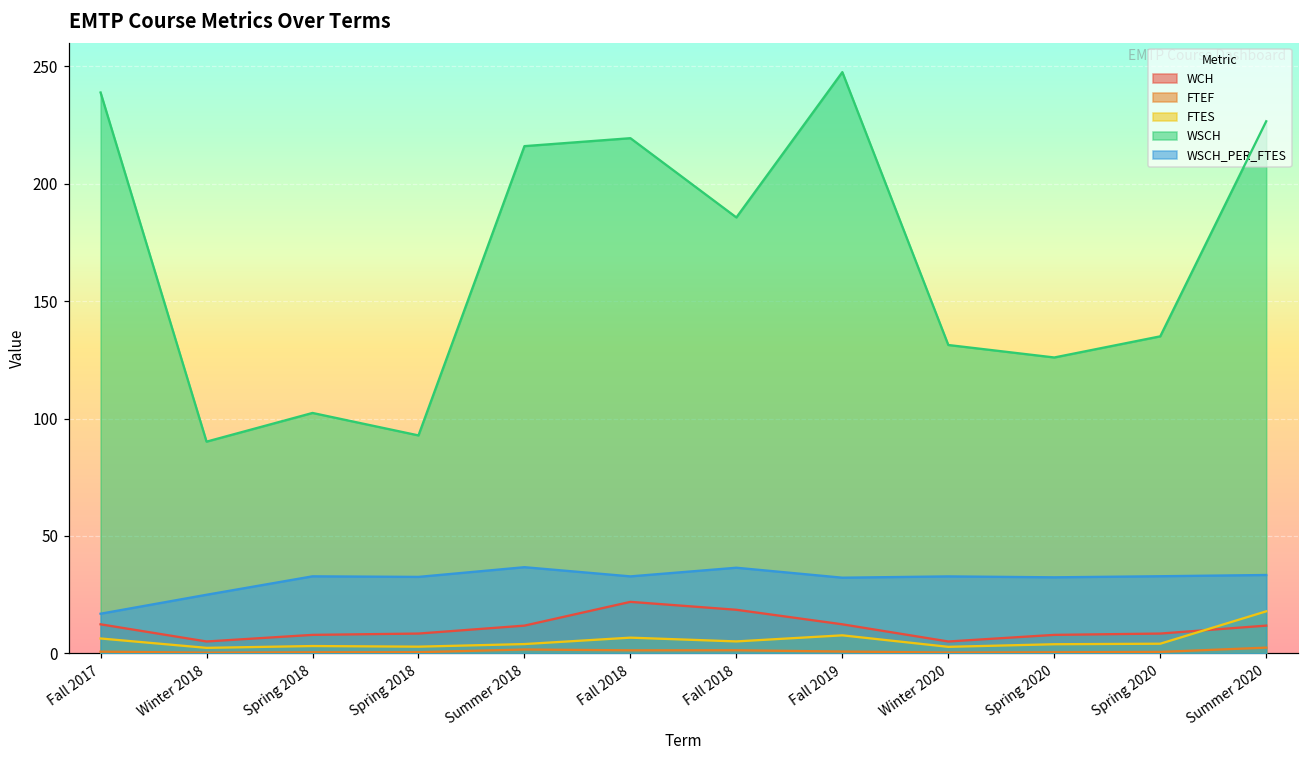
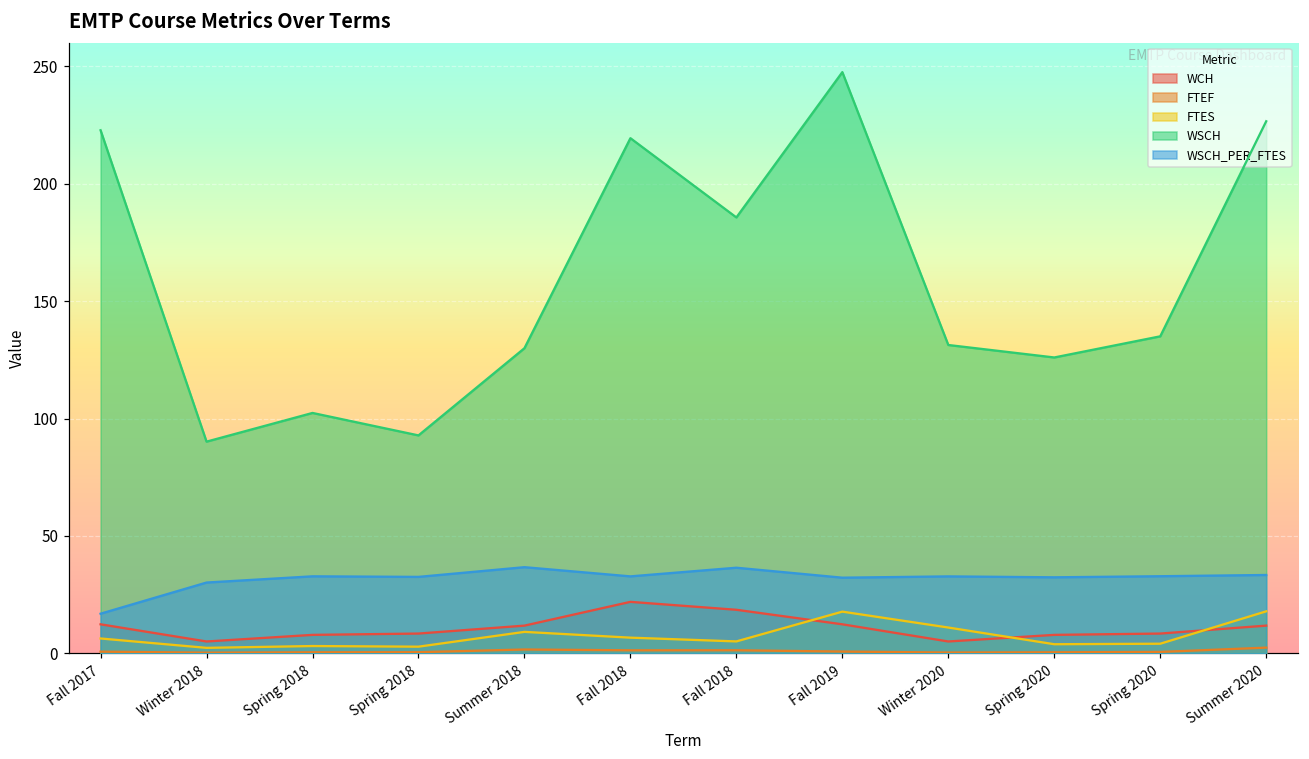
  {
    "FTES": {
      "Fall 2017": 6,
      "Winter 2018": 2,
-     "Summer 2018": 4,
-     "Fall 2019": 8,
-     "Winter 2020": 3,
+     "Summer 2018": 9,
+     "Fall 2019": 18,
+     "Winter 2020": 11,
      "Summer 2020": 18
    },
    "WSCH": {
-     "Fall 2017": 239,
+     "Fall 2017": 223,
      "Winter 2018": 90,
-     "Summer 2018": 216,
+     "Summer 2018": 130,
      "Fall 2019": 248,
      "Winter 2020": 131
    },
    "WSCH_PER_FTES": {
      "Fall 2017": 17,
-     "Winter 2018": 25,
+     "Winter 2018": 30,
      "Summer 2018": 37,
      "Fall 2019": 32,
      "Winter 2020": 33,
      "Summer 2020": 33
    }
  }
